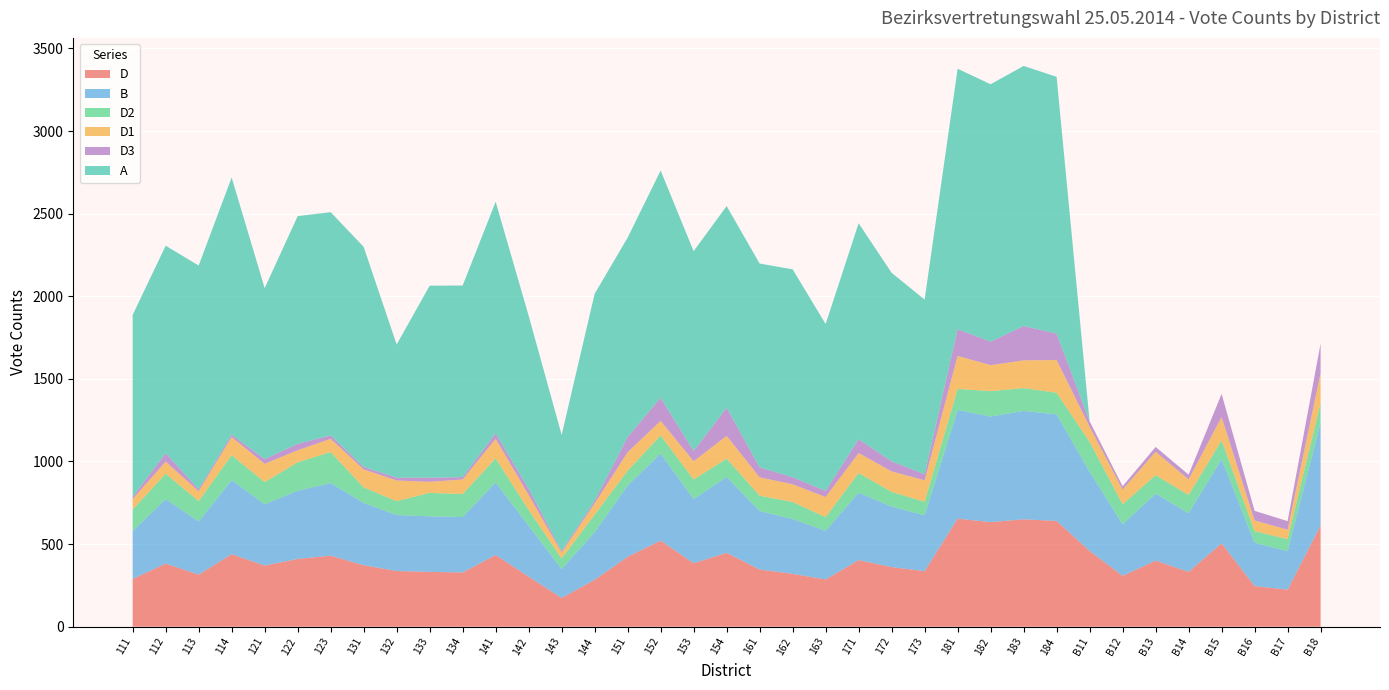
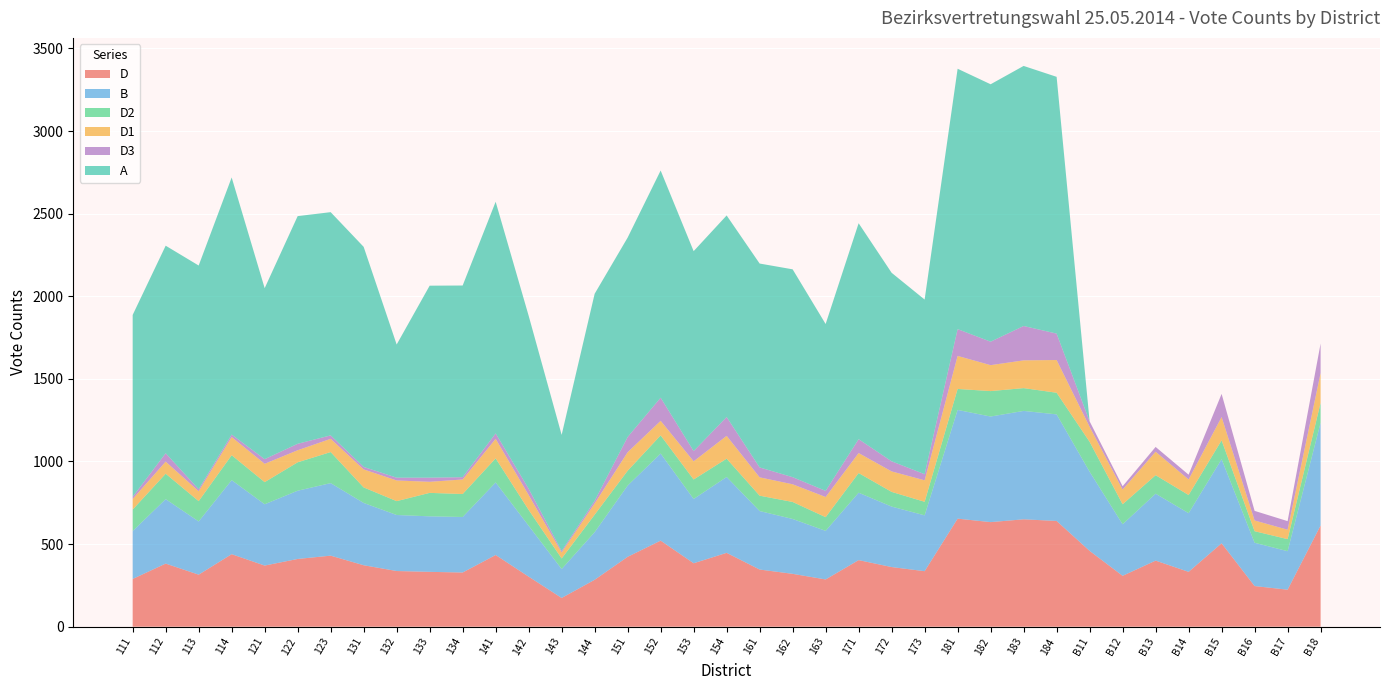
  {
    "D": {
      "111": 290,
      "112": 380,
      "113": 320,
      "114": 440,
      "121": 370,
      "122": 410,
      "123": 430,
      "131": 370,
      "132": 340,
      "133": 330,
      "134": 330,
      "141": 430,
      "142": 300,
      "143": 170,
      "144": 280,
      "151": 420,
      "152": 520,
      "153": 380,
      "154": 450,
      "161": 350,
      "162": 320,
      "163": 290,
      "171": 400,
      "172": 360,
      "173": 340,
      "181": 650,
      "182": 630,
      "183": 650,
      "184": 640,
      "B11": 460,
      "B12": 310,
      "B13": 400,
      "B14": 330,
      "B15": 510,
      "B16": 250,
      "B17": 220,
      "B18": 610
    },
    "B": {
      "111": 290,
      "112": 390,
      "113": 320,
      "114": 450,
      "121": 370,
      "122": 410,
      "123": 440,
      "131": 380,
      "132": 340,
      "133": 340,
      "134": 340,
      "141": 440,
      "142": 310,
      "143": 180,
      "144": 290,
      "151": 430,
      "152": 530,
      "153": 390,
      "154": 460,
      "161": 350,
      "162": 330,
      "163": 290,
      "171": 410,
      "172": 370,
      "173": 340,
      "181": 660,
      "182": 640,
      "183": 660,
      "184": 650,
      "B11": 480,
      "B12": 310,
      "B13": 410,
      "B14": 360,
      "B15": 510,
      "B16": 260,
      "B17": 230,
      "B18": 620
    },
    "D1": {
      "112": 70,
      "121": 110,
      "122": 70,
      "123": 80,
      "132": 130,
      "133": 70,
      "141": 120,
      "142": 90,
      "144": 70,
      "151": 110,
      "152": 90,
      "153": 110,
      "154": 140,
      "161": 110,
      "162": 110,
      "163": 120,
      "171": 120,
      "172": 120,
      "173": 130,
      "181": 200,
      "182": 160,
      "183": 170,
      "184": 200,
      "B11": 90,
      "B12": 90,
      "B13": 140,
      "B14": 90,
      "B15": 140,
      "B16": 70,
      "B17": 60,
      "B18": 180
    },
    "D3": {
      "112": 50,
      "121": 30,
      "122": 40,
      "123": 20,
      "132": 20,
      "133": 30,
      "141": 30,
      "142": 40,
      "144": 20,
      "151": 90,
      "152": 140,
      "153": 60,
-     "154": 170,
+     "154": 110,
      "161": 60,
      "162": 40,
      "163": 40,
      "171": 80,
      "172": 60,
      "173": 40,
      "181": 160,
      "182": 140,
      "183": 210,
      "184": 160
    }
  }
